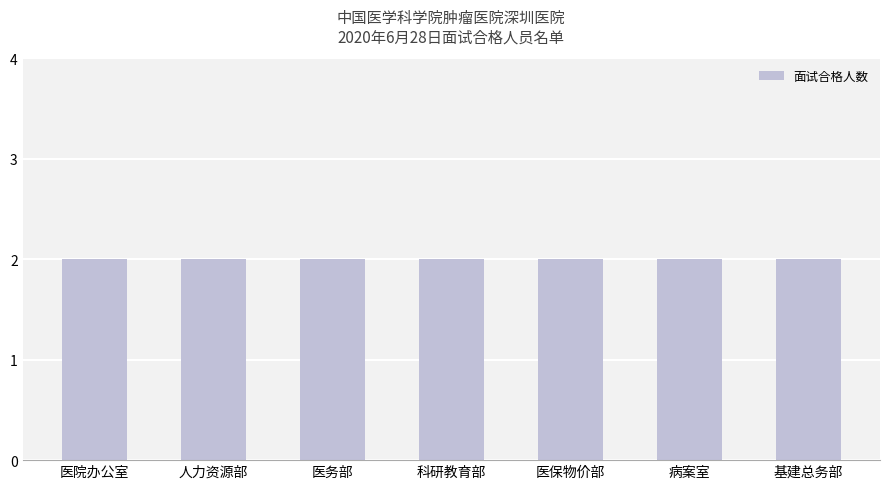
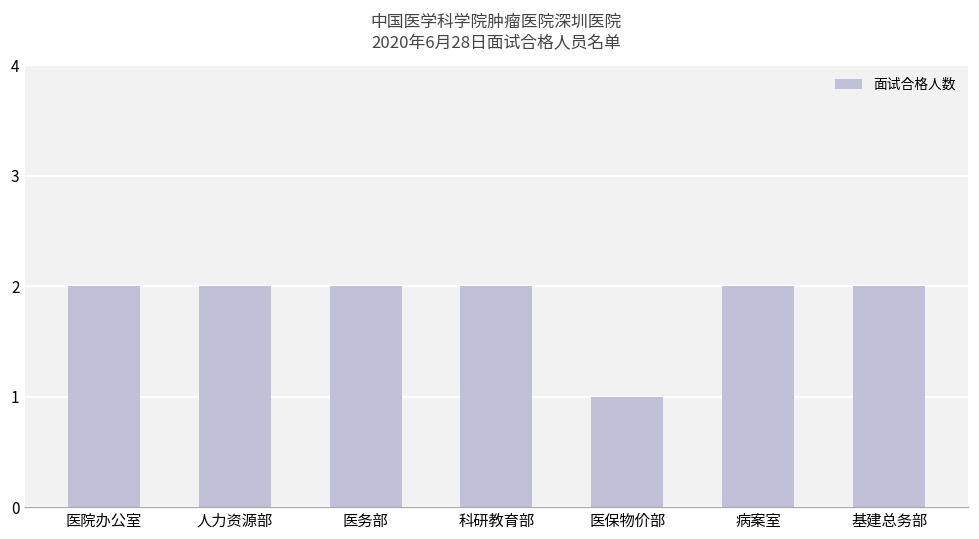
  {
    "医院办公室": 2,
    "人力资源部": 2,
    "医务部": 2,
    "科研教育部": 2,
-   "医保物价部": 2,
+   "医保物价部": 1,
    "病案室": 2,
    "基建总务部": 2
  }
